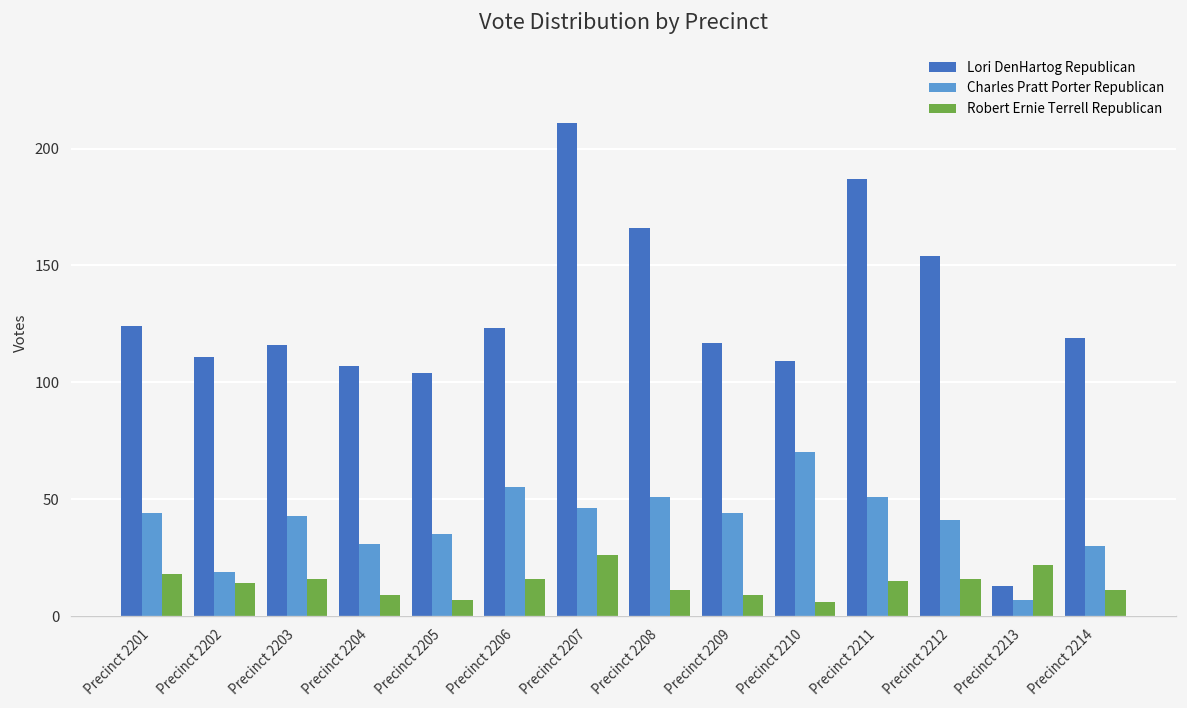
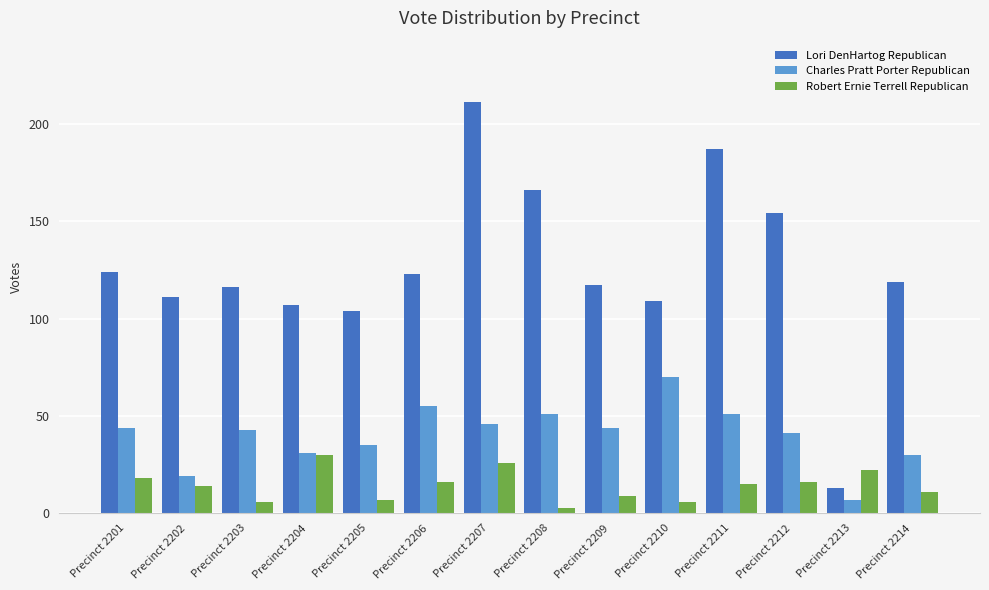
  {
    "Robert Ernie Terrell Republican": {
      "Precinct 2201": 18,
      "Precinct 2202": 14,
-     "Precinct 2203": 16,
-     "Precinct 2204": 9,
+     "Precinct 2203": 6,
+     "Precinct 2204": 30,
      "Precinct 2205": 7,
      "Precinct 2206": 16,
      "Precinct 2207": 26,
-     "Precinct 2208": 11,
+     "Precinct 2208": 3,
      "Precinct 2209": 9,
      "Precinct 2210": 6,
      "Precinct 2211": 15,
      "Precinct 2212": 16,
      "Precinct 2213": 22,
      "Precinct 2214": 11
    }
  }
